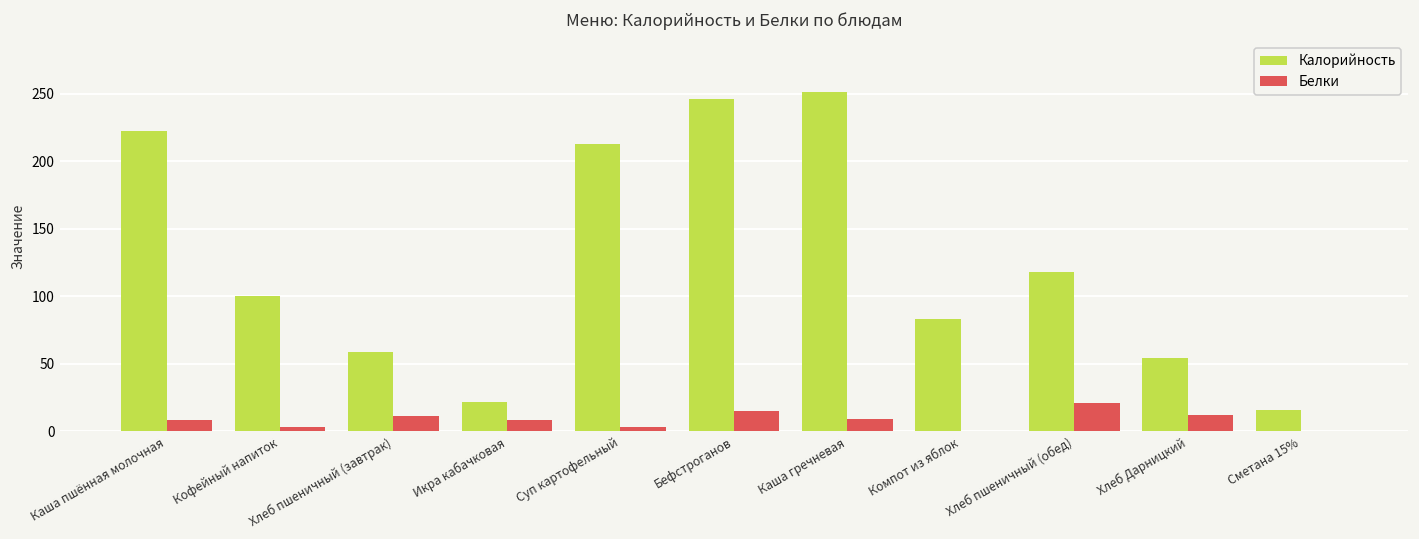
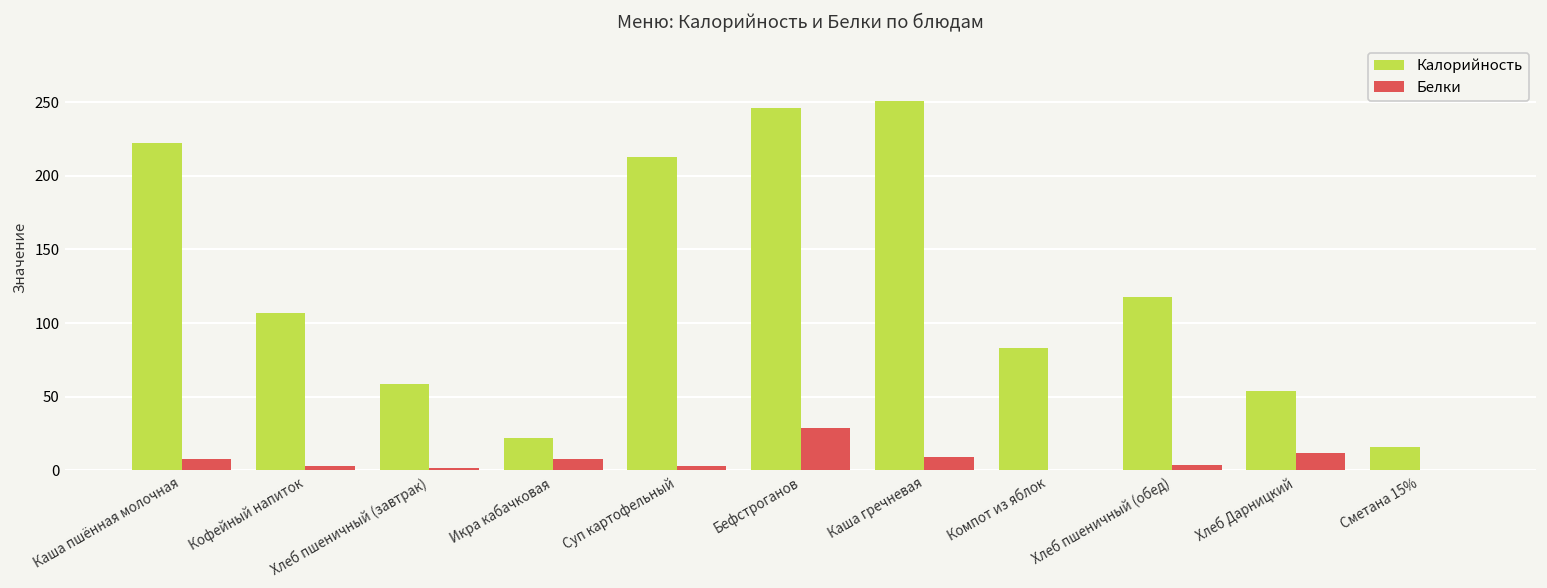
  {
    "Калорийность": {
      "Каша пшённая молочная": 222,
-     "Кофейный напиток": 100,
+     "Кофейный напиток": 107,
      "Хлеб пшеничный (завтрак)": 59,
      "Икра кабачковая": 22,
      "Суп картофельный": 213,
      "Бефстроганов": 246,
      "Каша гречневая": 251,
      "Компот из яблок": 83,
      "Хлеб пшеничный (обед)": 118,
      "Хлеб Дарницкий": 54,
      "Сметана 15%": 16
    },
    "Белки": {
      "Каша пшённая молочная": 8,
      "Кофейный напиток": 3,
-     "Хлеб пшеничный (завтрак)": 11,
+     "Хлеб пшеничный (завтрак)": 2,
      "Икра кабачковая": 8,
      "Суп картофельный": 3,
-     "Бефстроганов": 15,
+     "Бефстроганов": 29,
      "Каша гречневая": 9,
      "Компот из яблок": 0,
-     "Хлеб пшеничный (обед)": 21,
+     "Хлеб пшеничный (обед)": 4,
      "Хлеб Дарницкий": 12,
      "Сметана 15%": 0
    }
  }
